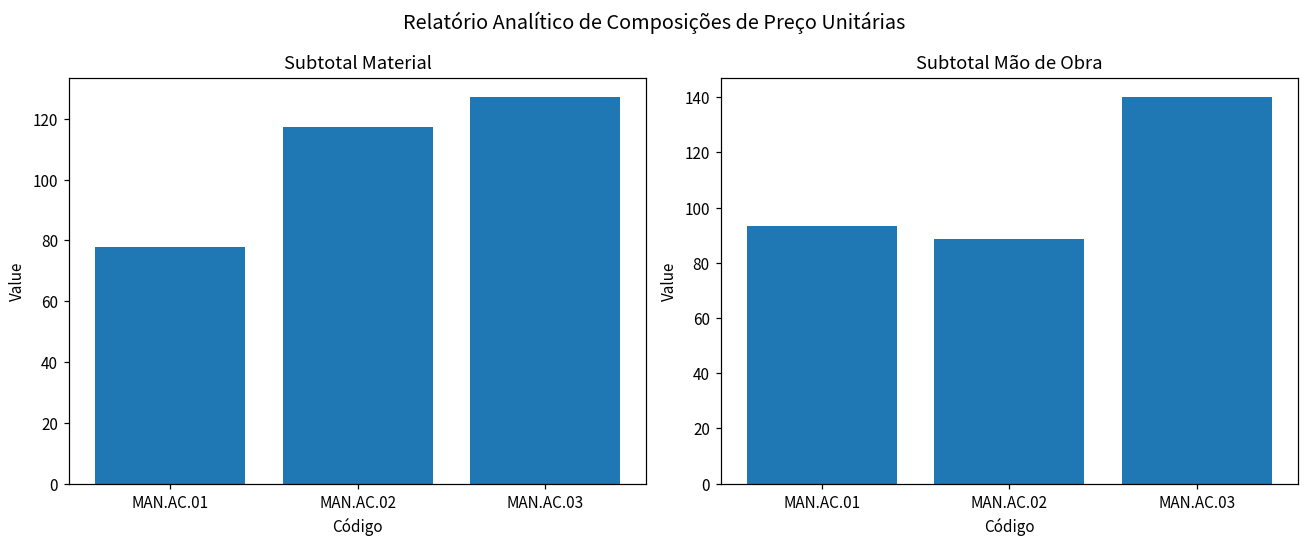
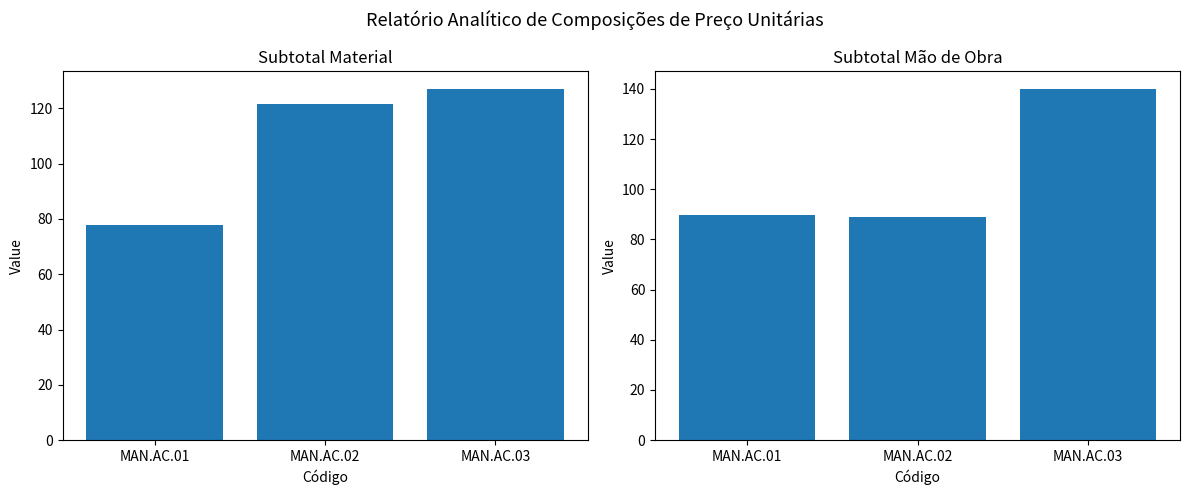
  {
    "Subtotal Material": {
      "MAN.AC.01": 78,
-     "MAN.AC.02": 117,
+     "MAN.AC.02": 121,
      "MAN.AC.03": 127
    },
    "Subtotal Mão de Obra": {
-     "MAN.AC.01": 93,
+     "MAN.AC.01": 90,
      "MAN.AC.02": 89,
      "MAN.AC.03": 140
    }
  }
